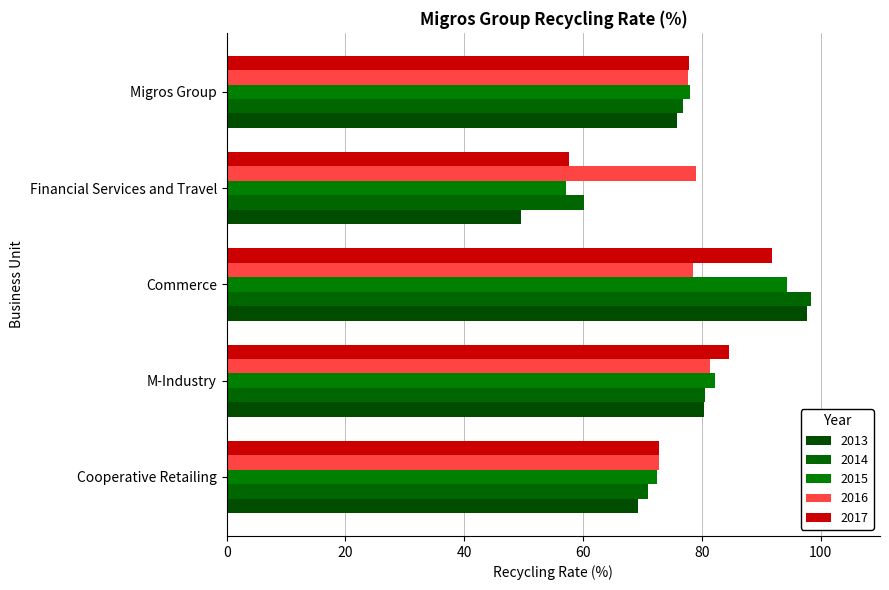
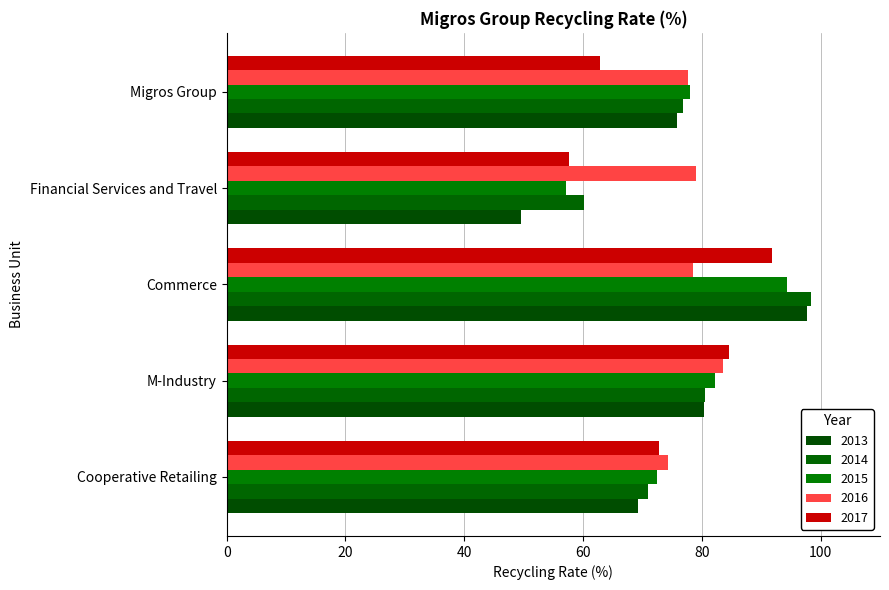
  {
    "2016": {
      "Migros Group": 78,
      "Financial Services and Travel": 79,
      "Commerce": 79,
-     "M-Industry": 81,
-     "Cooperative Retailing": 73
+     "M-Industry": 84,
+     "Cooperative Retailing": 74
    },
    "2017": {
-     "Migros Group": 78,
+     "Migros Group": 63,
      "Financial Services and Travel": 58,
      "Commerce": 92,
      "M-Industry": 85,
      "Cooperative Retailing": 73
    }
  }
